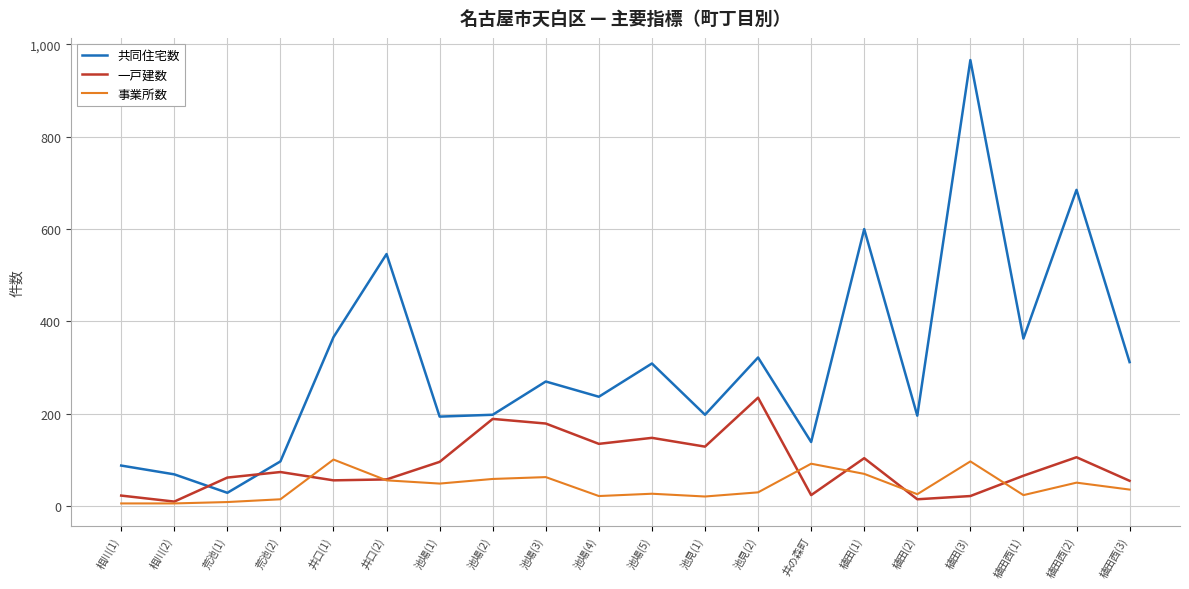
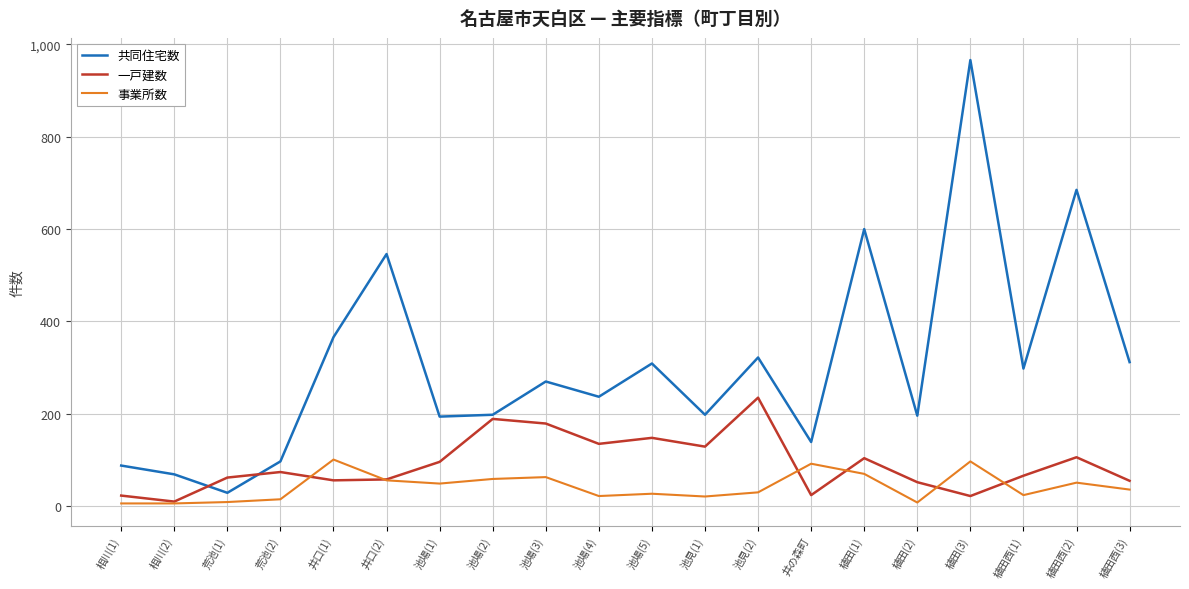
  {
    "共同住宅数": {
      "相川(1)": 90,
      "相川(2)": 70,
      "荒池(1)": 30,
      "荒池(2)": 100,
      "井口(1)": 370,
      "井口(2)": 550,
      "池場(1)": 190,
      "池場(2)": 200,
      "池場(3)": 270,
      "池場(4)": 240,
      "池場(5)": 310,
      "池見(1)": 200,
      "池見(2)": 320,
      "井の森町": 140,
      "植田(1)": 600,
      "植田(2)": 200,
      "植田(3)": 970,
-     "植田西(1)": 360,
+     "植田西(1)": 300,
      "植田西(2)": 690,
      "植田西(3)": 310
    },
    "一戸建数": {
      "相川(1)": 20,
      "荒池(1)": 60,
      "荒池(2)": 70,
      "井口(1)": 60,
      "池場(1)": 100,
      "池場(2)": 190,
      "池場(3)": 180,
      "池場(4)": 140,
      "池場(5)": 150,
      "池見(1)": 130,
      "池見(2)": 240,
      "井の森町": 20,
      "植田(1)": 100,
-     "植田(2)": 20,
+     "植田(2)": 50,
      "植田(3)": 20,
      "植田西(1)": 70,
      "植田西(2)": 110,
      "植田西(3)": 60
    },
    "事業所数": {
      "相川(1)": 10,
      "荒池(1)": 10,
      "荒池(2)": 20,
      "井口(1)": 100,
      "池場(1)": 50,
      "池場(2)": 60,
      "池場(3)": 60,
      "池場(4)": 20,
      "池場(5)": 30,
      "池見(1)": 20,
      "池見(2)": 30,
      "井の森町": 90,
      "植田(1)": 70,
-     "植田(2)": 30,
+     "植田(2)": 10,
      "植田(3)": 100,
      "植田西(1)": 20,
      "植田西(2)": 50,
      "植田西(3)": 40
    }
  }
